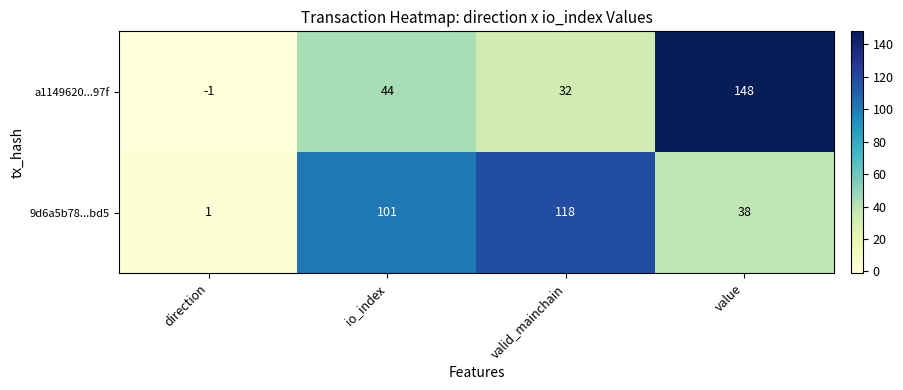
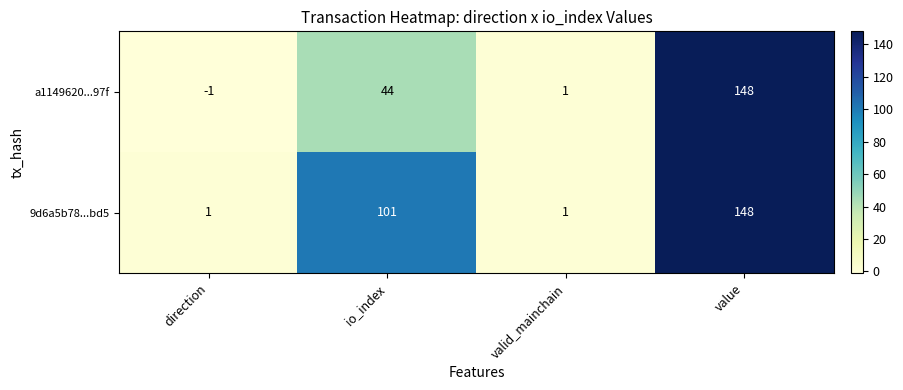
  {
    "a1149620...97f": {
      "direction": -1,
      "io_index": 44,
-     "valid_mainchain": 32,
+     "valid_mainchain": 1,
      "value": 148
    },
    "9d6a5b78...bd5": {
      "direction": 1,
      "io_index": 101,
-     "valid_mainchain": 118,
-     "value": 38
+     "valid_mainchain": 1,
+     "value": 148
    }
  }
